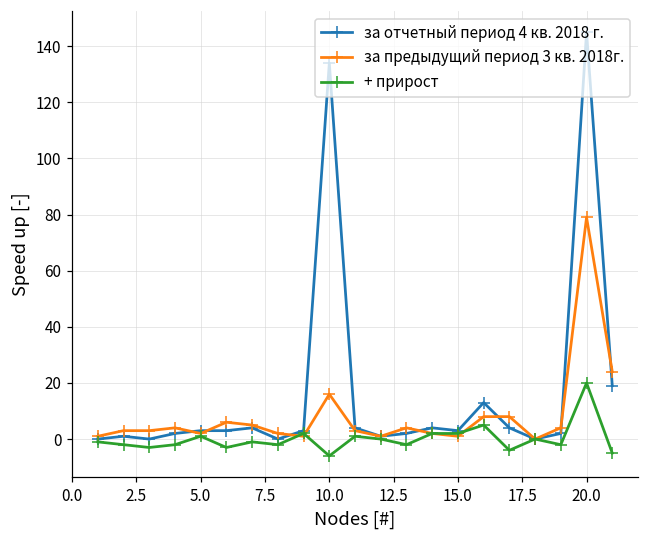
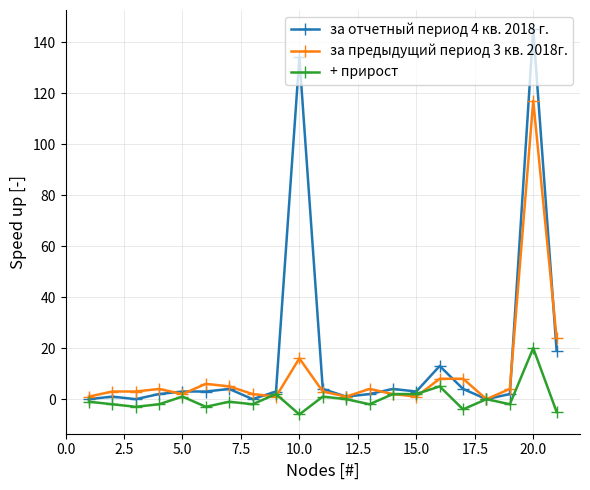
  {
    "за отчетный период 4 кв. 2018 г.": {
      "5.0": 3,
      "15.0": 3
    },
    "за предыдущий период 3 кв. 2018г.": {
      "10.0": 16,
-     "20.0": 79
+     "20.0": 117
    },
    "+ прирост": {
      "10.0": -6,
      "20.0": 20
    }
  }
